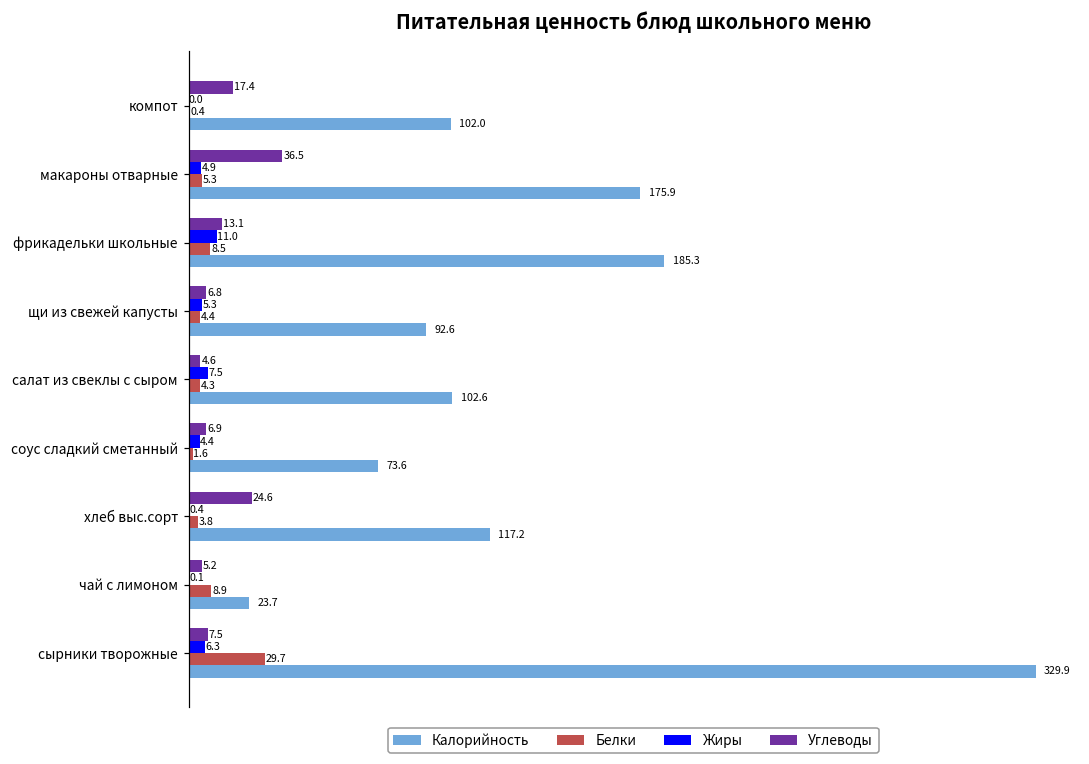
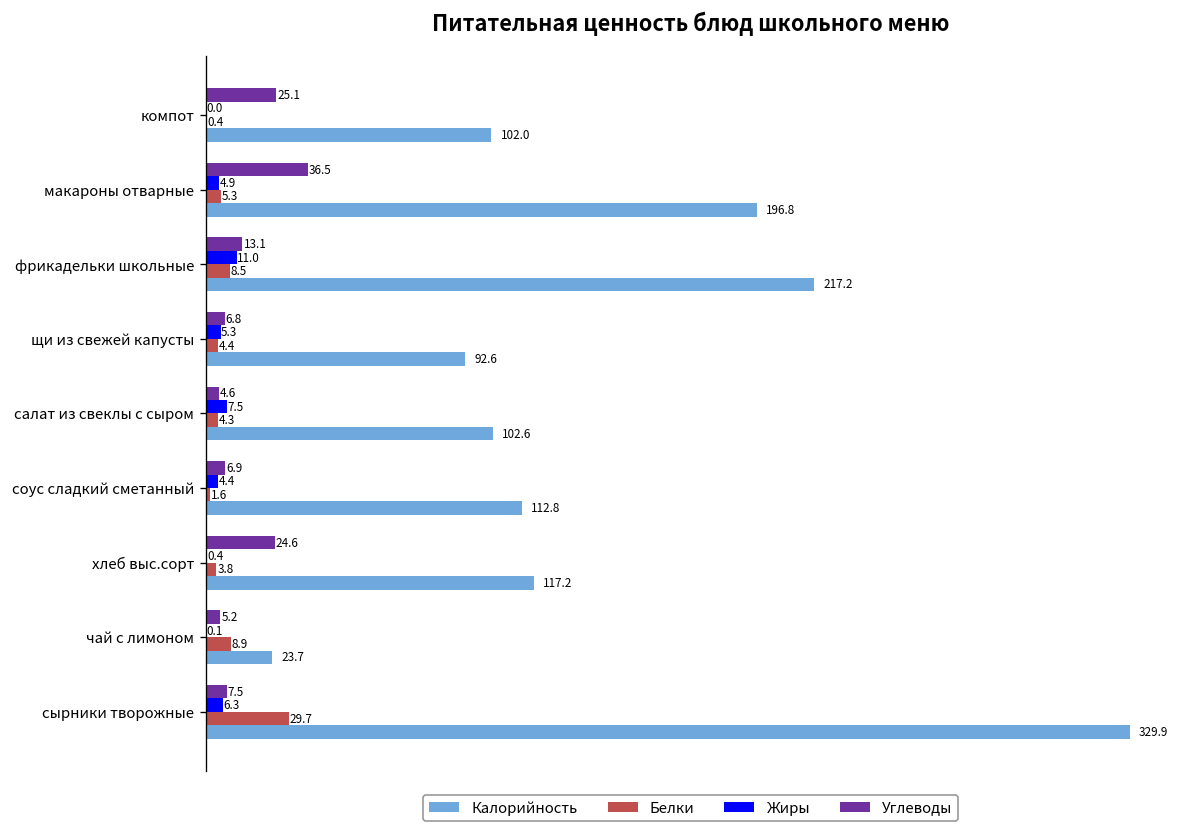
  {
    "Калорийность": {
      "компот": 102.0,
-     "макароны отварные": 175.9,
-     "фрикадельки школьные": 185.3,
+     "макароны отварные": 196.8,
+     "фрикадельки школьные": 217.2,
      "щи из свежей капусты": 92.6,
      "салат из свеклы с сыром": 102.6,
-     "соус сладкий сметанный": 73.6,
+     "соус сладкий сметанный": 112.8,
      "хлеб выс.сорт": 117.2,
      "чай с лимоном": 23.7,
      "сырники творожные": 329.9
    },
    "Белки": {
      "компот": 0.4,
      "макароны отварные": 5.3,
      "фрикадельки школьные": 8.5,
      "щи из свежей капусты": 4.4,
      "салат из свеклы с сыром": 4.3,
      "соус сладкий сметанный": 1.6,
      "хлеб выс.сорт": 3.8,
      "чай с лимоном": 8.9,
      "сырники творожные": 29.7
    },
    "Жиры": {
      "компот": 0.0,
      "макароны отварные": 4.9,
      "фрикадельки школьные": 11.0,
      "щи из свежей капусты": 5.3,
      "салат из свеклы с сыром": 7.5,
      "соус сладкий сметанный": 4.4,
      "хлеб выс.сорт": 0.4,
      "чай с лимоном": 0.1,
      "сырники творожные": 6.3
    },
    "Углеводы": {
-     "компот": 17.4,
+     "компот": 25.1,
      "макароны отварные": 36.5,
      "фрикадельки школьные": 13.1,
      "щи из свежей капусты": 6.8,
      "салат из свеклы с сыром": 4.6,
      "соус сладкий сметанный": 6.9,
      "хлеб выс.сорт": 24.6,
      "чай с лимоном": 5.2,
      "сырники творожные": 7.5
    }
  }
